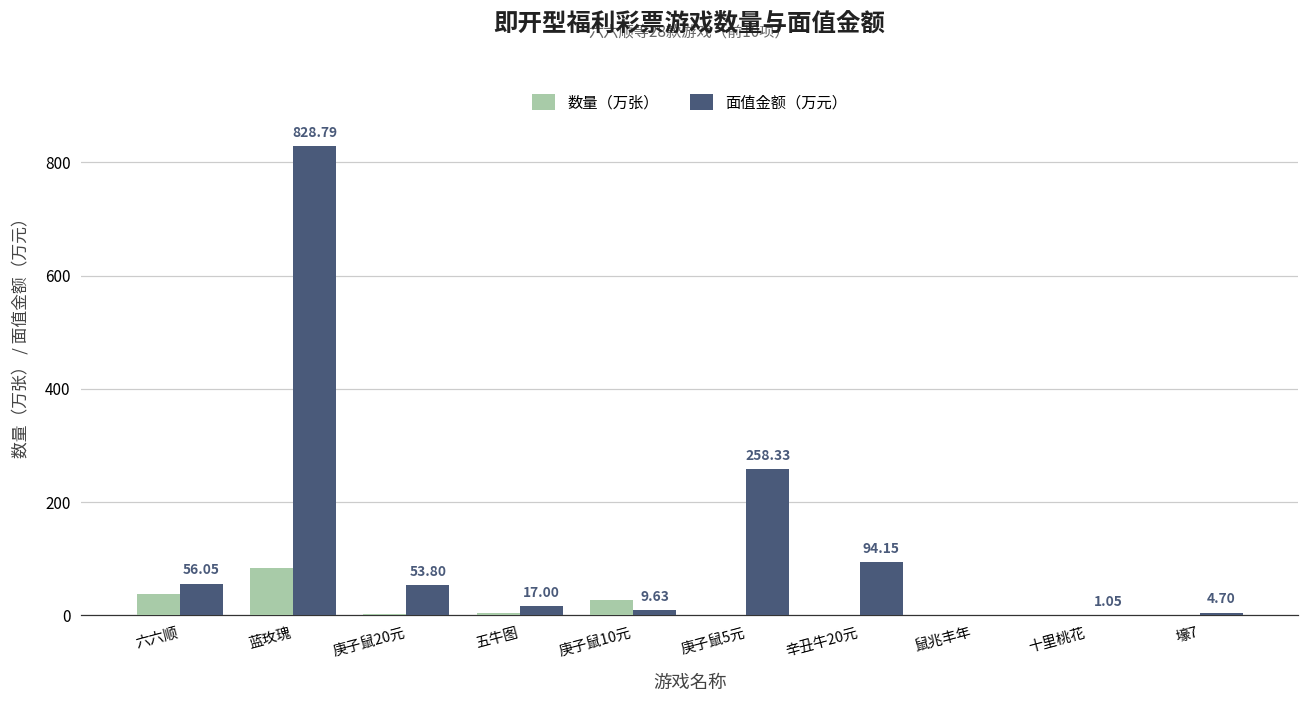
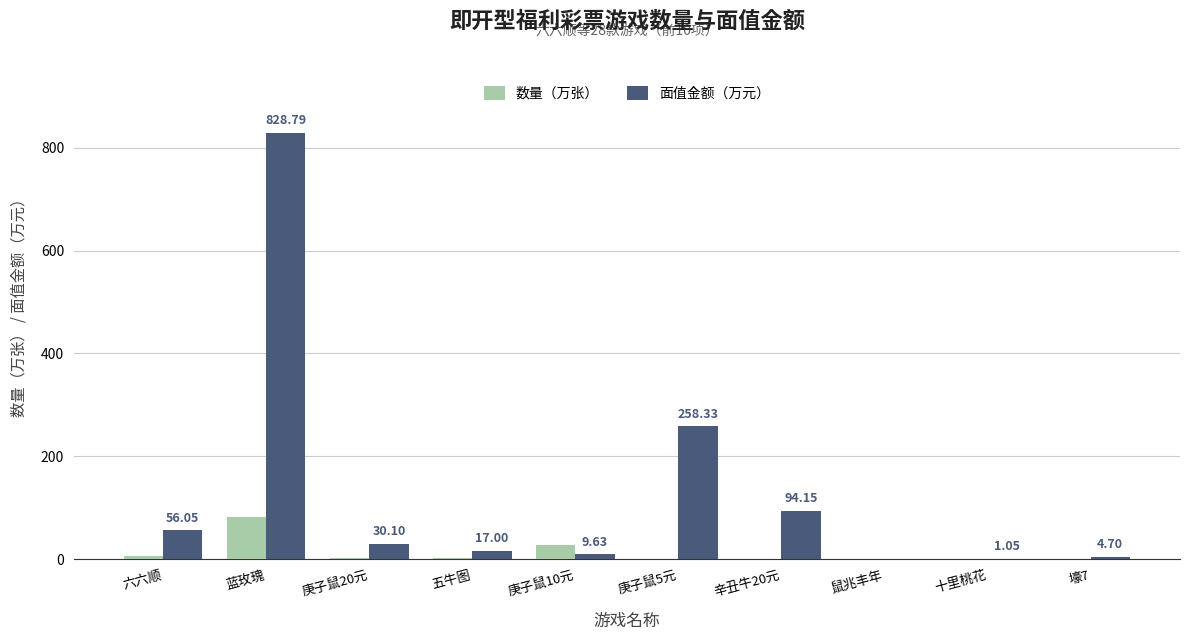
  {
    "数量（万张）": {
-     "六六顺": 40,
+     "六六顺": 10,
      "蓝玫瑰": 80,
      "庚子鼠10元": 30
    },
    "面值金额（万元）": {
      "六六顺": 56.05,
      "蓝玫瑰": 828.79,
-     "庚子鼠20元": 53.80,
+     "庚子鼠20元": 30.10,
      "五牛图": 17.00,
      "庚子鼠10元": 9.63,
      "庚子鼠5元": 258.33,
      "辛丑牛20元": 94.15,
      "十里桃花": 1.05,
      "壕7": 4.70
    }
  }
